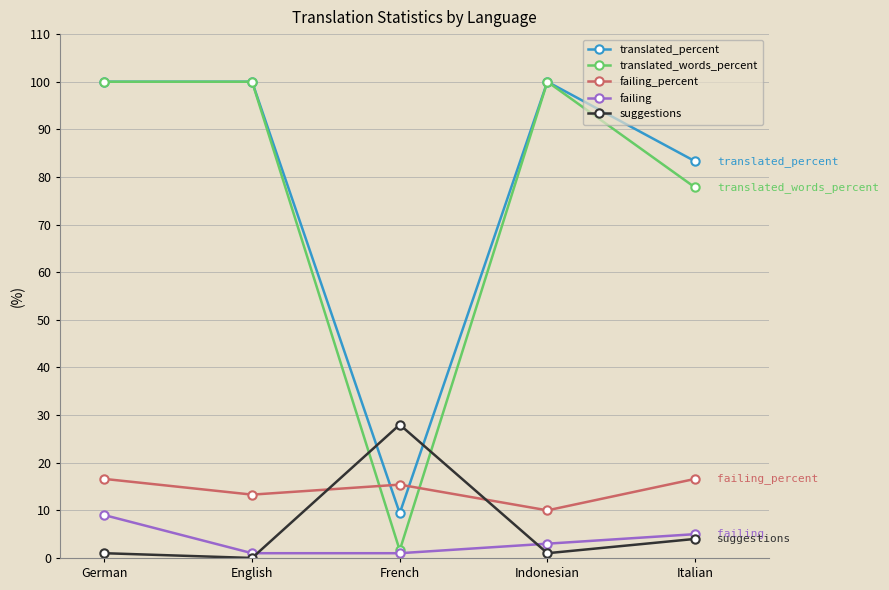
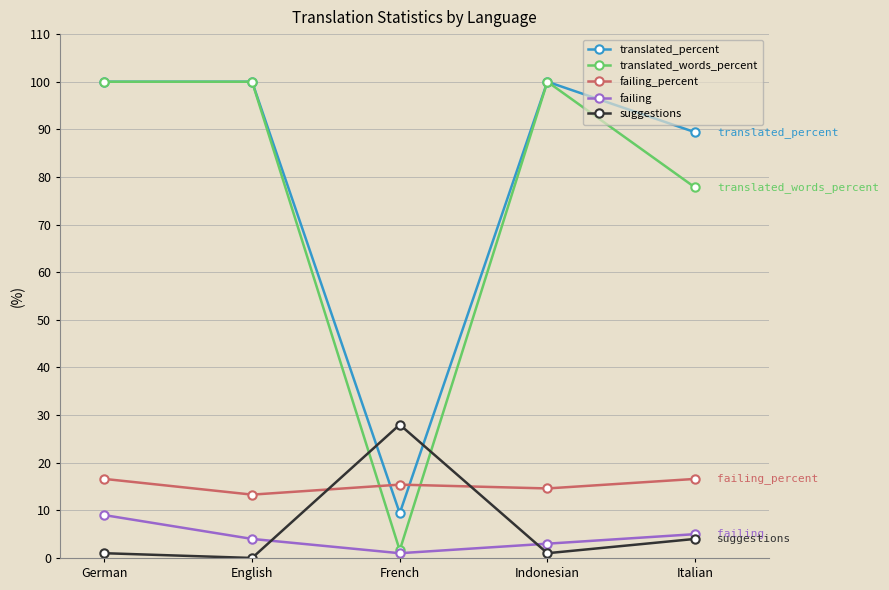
  {
    "translated_percent": {
      "French": 9,
-     "Italian": 83
+     "Italian": 89
    },
    "translated_words_percent": {
      "French": 2,
      "Italian": 78
    },
    "failing_percent": {
      "German": 17,
      "English": 13,
      "French": 15,
-     "Indonesian": 10,
+     "Indonesian": 15,
      "Italian": 17
    },
    "failing": {
      "German": 9,
-     "English": 1,
+     "English": 4,
      "French": 1,
      "Indonesian": 3,
      "Italian": 5
    },
    "suggestions": {
      "German": 1,
      "English": 0,
      "French": 28,
      "Indonesian": 1,
      "Italian": 4
    }
  }
